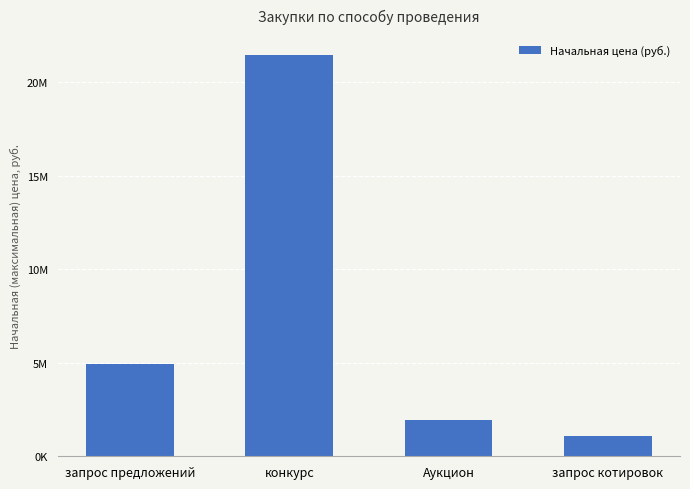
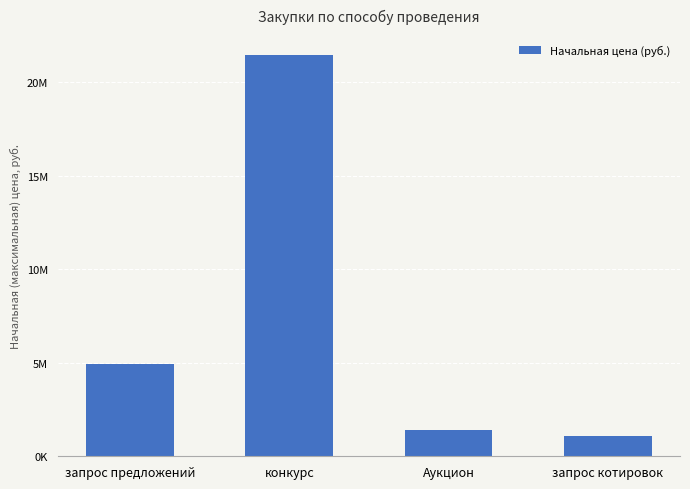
  {
    "запрос предложений": 4900000,
    "конкурс": 21500000,
-   "Аукцион": 1900000,
+   "Аукцион": 1400000,
    "запрос котировок": 1100000
  }
